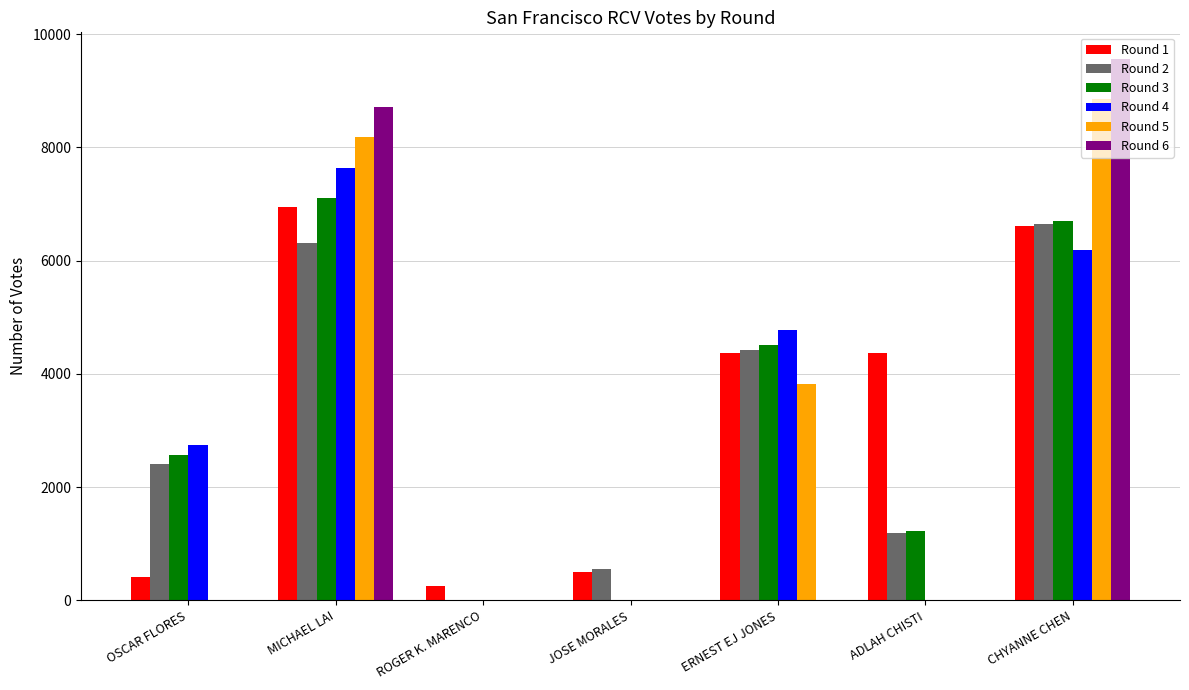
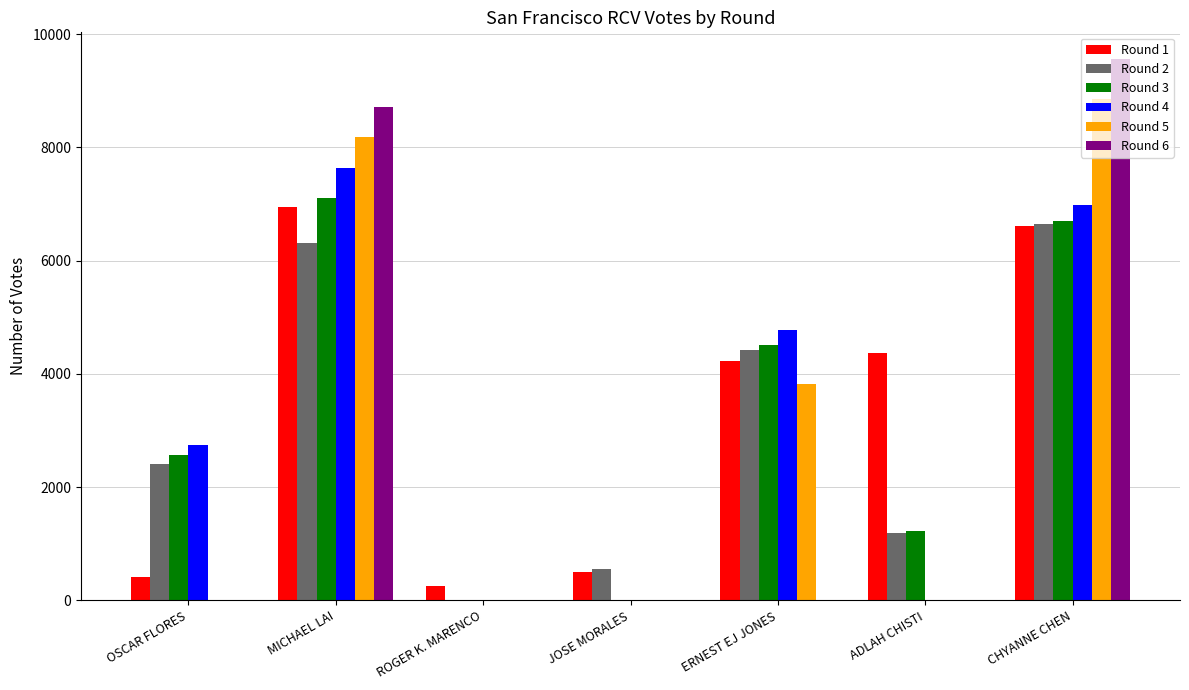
  {
    "Round 1": {
      "OSCAR FLORES": 400,
      "MICHAEL LAI": 6900,
      "ROGER K. MARENCO": 300,
      "JOSE MORALES": 500,
-     "ERNEST EJ JONES": 4400,
+     "ERNEST EJ JONES": 4200,
      "ADLAH CHISTI": 4400,
      "CHYANNE CHEN": 6600
    },
    "Round 2": {
      "OSCAR FLORES": 2400,
      "MICHAEL LAI": 6300,
      "ROGER K. MARENCO": 0,
      "JOSE MORALES": 600,
      "ERNEST EJ JONES": 4400,
      "ADLAH CHISTI": 1200,
      "CHYANNE CHEN": 6700
    },
    "Round 3": {
      "OSCAR FLORES": 2600,
      "MICHAEL LAI": 7100,
      "ROGER K. MARENCO": 0,
      "JOSE MORALES": 0,
      "ERNEST EJ JONES": 4500,
      "ADLAH CHISTI": 1200,
      "CHYANNE CHEN": 6700
    },
    "Round 4": {
      "OSCAR FLORES": 2700,
      "MICHAEL LAI": 7600,
      "ROGER K. MARENCO": 0,
      "JOSE MORALES": 0,
      "ERNEST EJ JONES": 4800,
      "ADLAH CHISTI": 0,
-     "CHYANNE CHEN": 6200
+     "CHYANNE CHEN": 7000
    },
    "Round 5": {
      "OSCAR FLORES": 0,
      "MICHAEL LAI": 8200,
      "ROGER K. MARENCO": 0,
      "JOSE MORALES": 0,
      "ERNEST EJ JONES": 3800,
      "ADLAH CHISTI": 0
    },
    "Round 6": {
      "OSCAR FLORES": 0,
      "MICHAEL LAI": 8700,
      "ROGER K. MARENCO": 0,
      "JOSE MORALES": 0,
      "ERNEST EJ JONES": 0,
      "ADLAH CHISTI": 0
    }
  }
